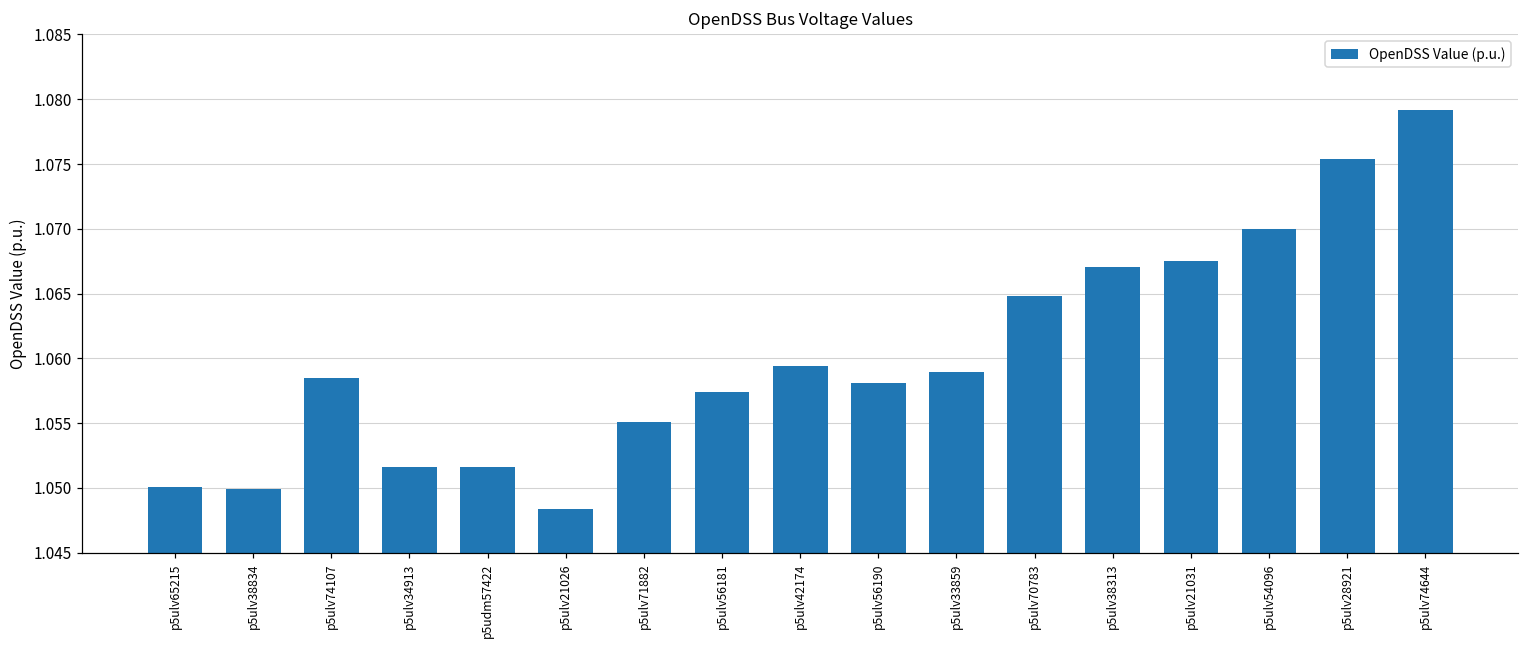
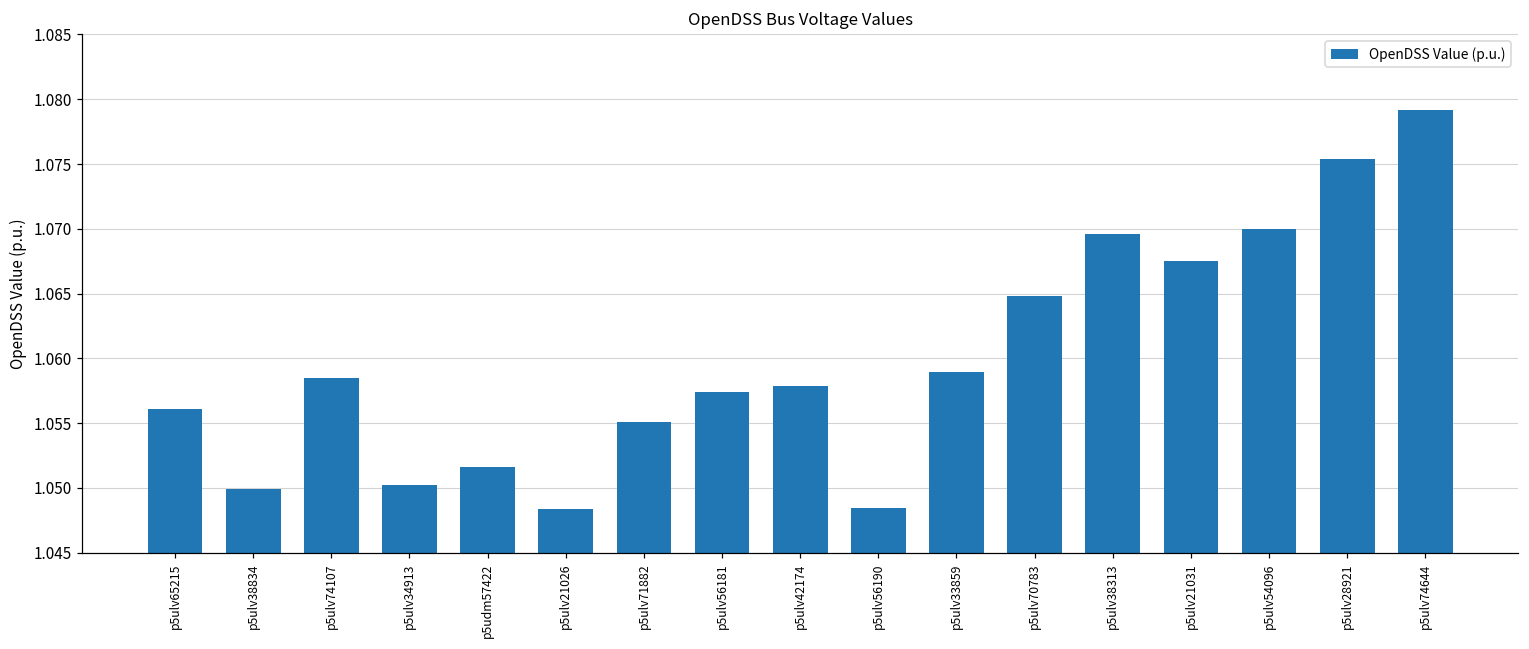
  {
-   "p5ulv65215": 1.0500,
+   "p5ulv65215": 1.0561,
    "p5ulv38834": 1.0500,
    "p5ulv74107": 1.0585,
-   "p5ulv34913": 1.0516,
+   "p5ulv34913": 1.0502,
    "p5udm57422": 1.0516,
    "p5ulv21026": 1.0484,
    "p5ulv71882": 1.0551,
    "p5ulv56181": 1.0574,
-   "p5ulv42174": 1.0594,
-   "p5ulv56190": 1.0581,
+   "p5ulv42174": 1.0579,
+   "p5ulv56190": 1.0485,
    "p5ulv33859": 1.0590,
    "p5ulv70783": 1.0648,
-   "p5ulv38313": 1.0670,
+   "p5ulv38313": 1.0696,
    "p5ulv21031": 1.0675,
    "p5ulv54096": 1.0700,
    "p5ulv28921": 1.0754,
    "p5ulv74644": 1.0792
  }
